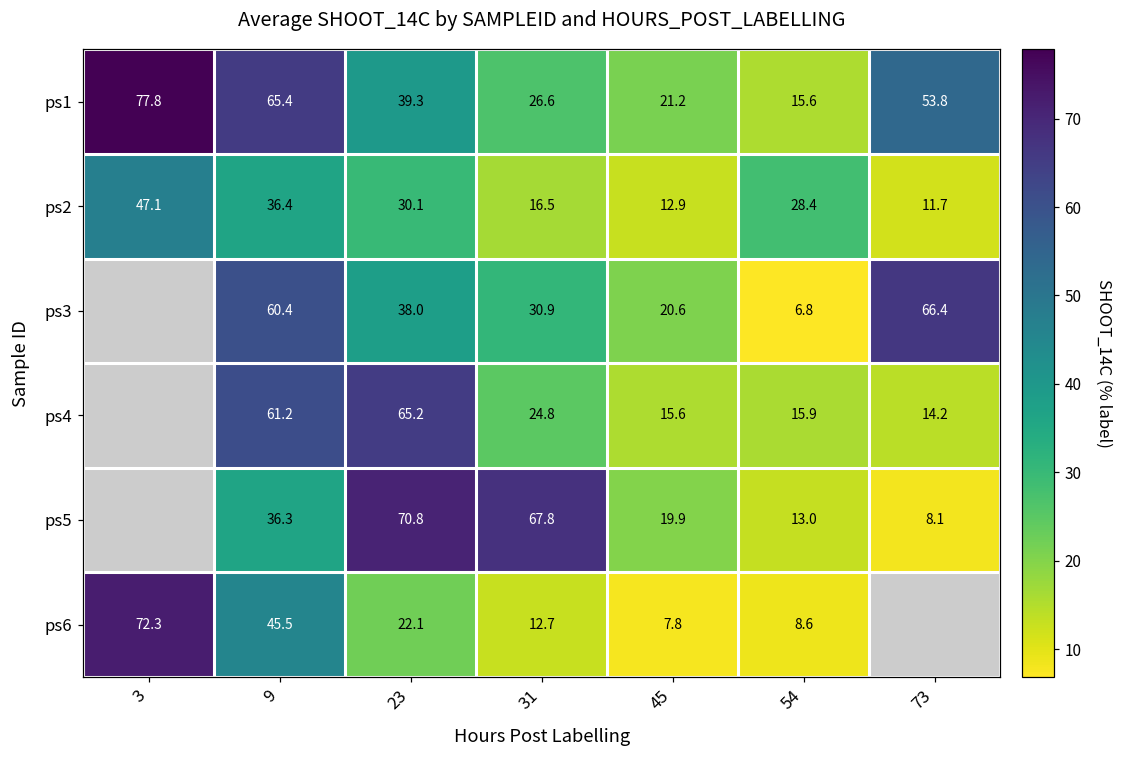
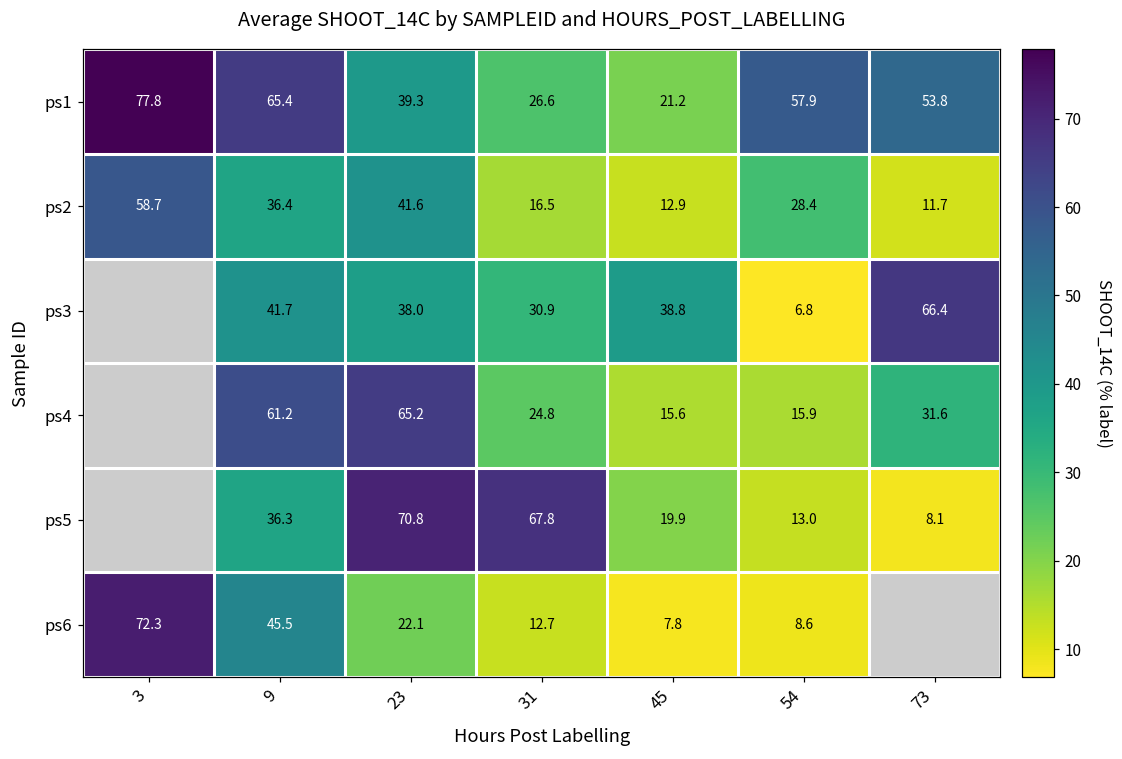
  {
    "ps1": {
      "3": 77.8,
      "9": 65.4,
      "23": 39.3,
      "31": 26.6,
      "45": 21.2,
-     "54": 15.6,
+     "54": 57.9,
      "73": 53.8
    },
    "ps2": {
-     "3": 47.1,
+     "3": 58.7,
      "9": 36.4,
-     "23": 30.1,
+     "23": 41.6,
      "31": 16.5,
      "45": 12.9,
      "54": 28.4,
      "73": 11.7
    },
    "ps3": {
-     "9": 60.4,
+     "9": 41.7,
      "23": 38.0,
      "31": 30.9,
-     "45": 20.6,
+     "45": 38.8,
      "54": 6.8,
      "73": 66.4
    },
    "ps4": {
      "9": 61.2,
      "23": 65.2,
      "31": 24.8,
      "45": 15.6,
      "54": 15.9,
-     "73": 14.2
+     "73": 31.6
    },
    "ps5": {
      "9": 36.3,
      "23": 70.8,
      "31": 67.8,
      "45": 19.9,
      "54": 13.0,
      "73": 8.1
    },
    "ps6": {
      "3": 72.3,
      "9": 45.5,
      "23": 22.1,
      "31": 12.7,
      "45": 7.8,
      "54": 8.6
    }
  }
